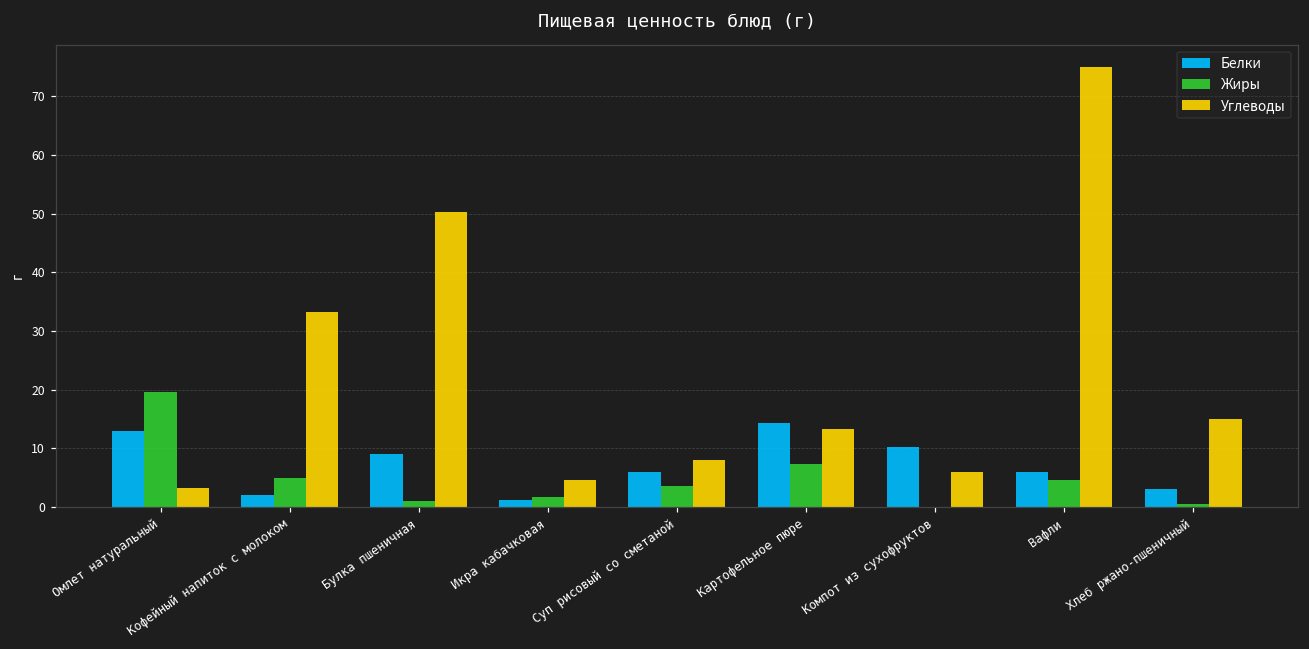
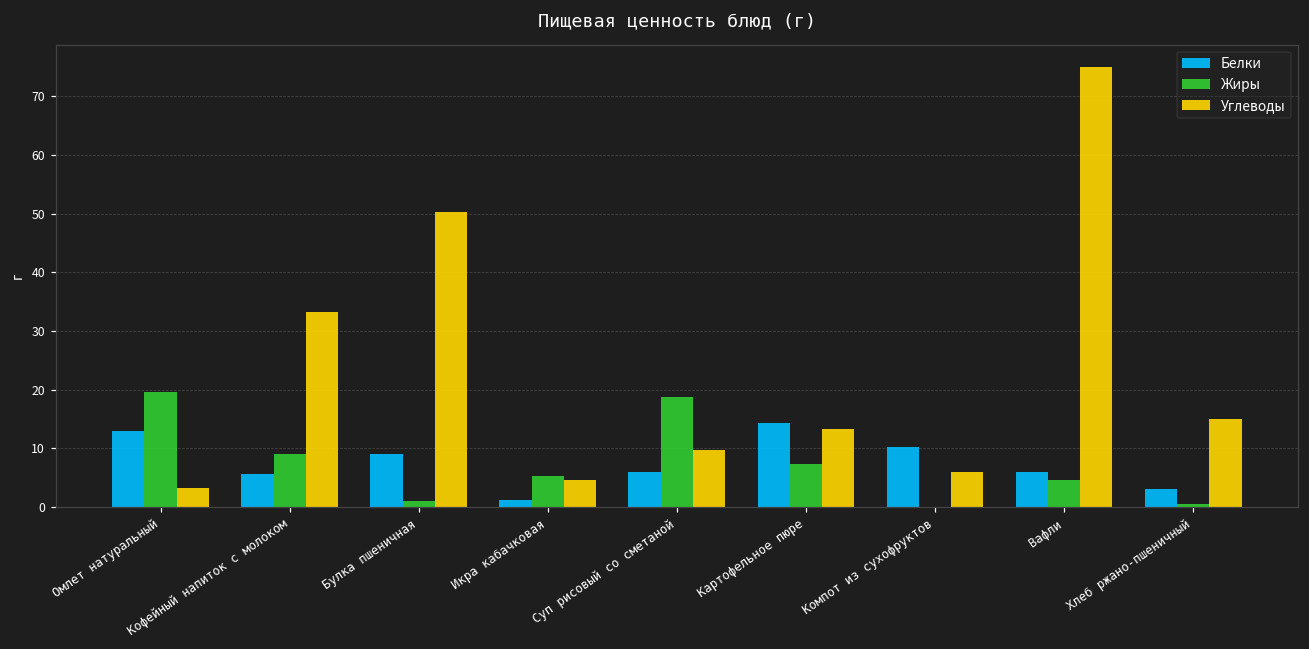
  {
    "Белки": {
      "Омлет натуральный": 13,
-     "Кофейный напиток с молоком": 2,
+     "Кофейный напиток с молоком": 6,
      "Булка пшеничная": 9,
      "Икра кабачковая": 1,
      "Суп рисовый со сметаной": 6,
      "Картофельное пюре": 14,
      "Компот из сухофруктов": 10,
      "Вафли": 6,
      "Хлеб ржано-пшеничный": 3
    },
    "Жиры": {
      "Омлет натуральный": 20,
-     "Кофейный напиток с молоком": 5,
+     "Кофейный напиток с молоком": 9,
      "Булка пшеничная": 1,
-     "Икра кабачковая": 2,
-     "Суп рисовый со сметаной": 4,
+     "Икра кабачковая": 5,
+     "Суп рисовый со сметаной": 19,
      "Картофельное пюре": 7,
      "Вафли": 5,
      "Хлеб ржано-пшеничный": 1
    },
    "Углеводы": {
      "Омлет натуральный": 3,
      "Кофейный напиток с молоком": 33,
      "Булка пшеничная": 50,
      "Икра кабачковая": 5,
-     "Суп рисовый со сметаной": 8,
+     "Суп рисовый со сметаной": 10,
      "Картофельное пюре": 13,
      "Компот из сухофруктов": 6,
      "Вафли": 75,
      "Хлеб ржано-пшеничный": 15
    }
  }
